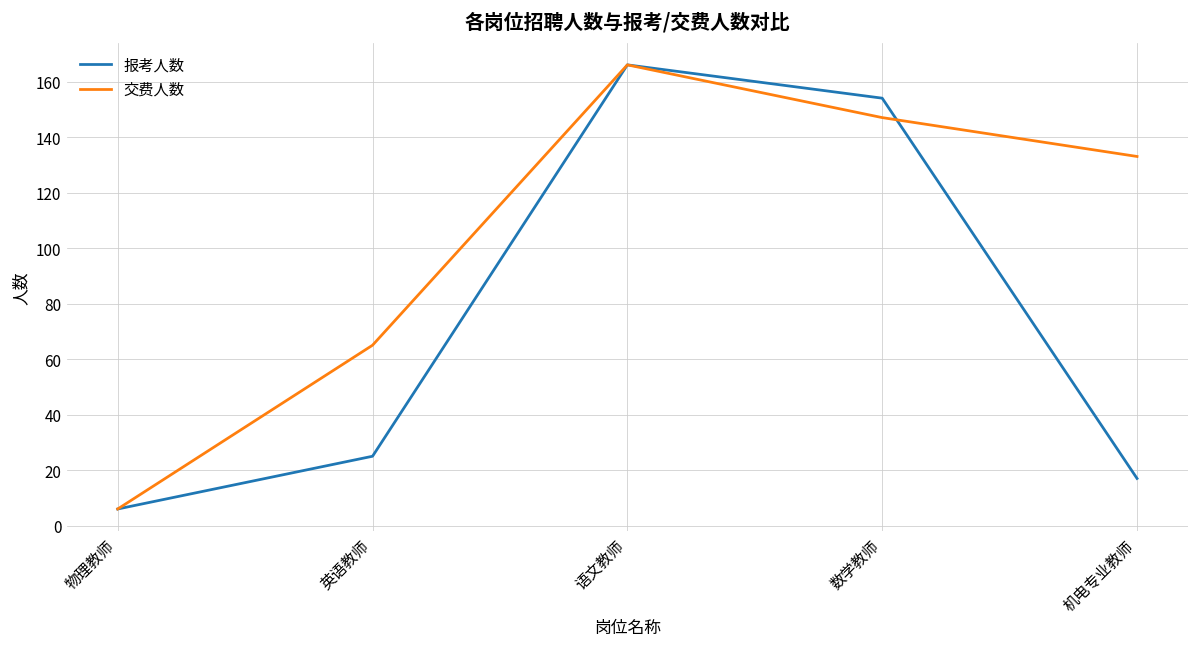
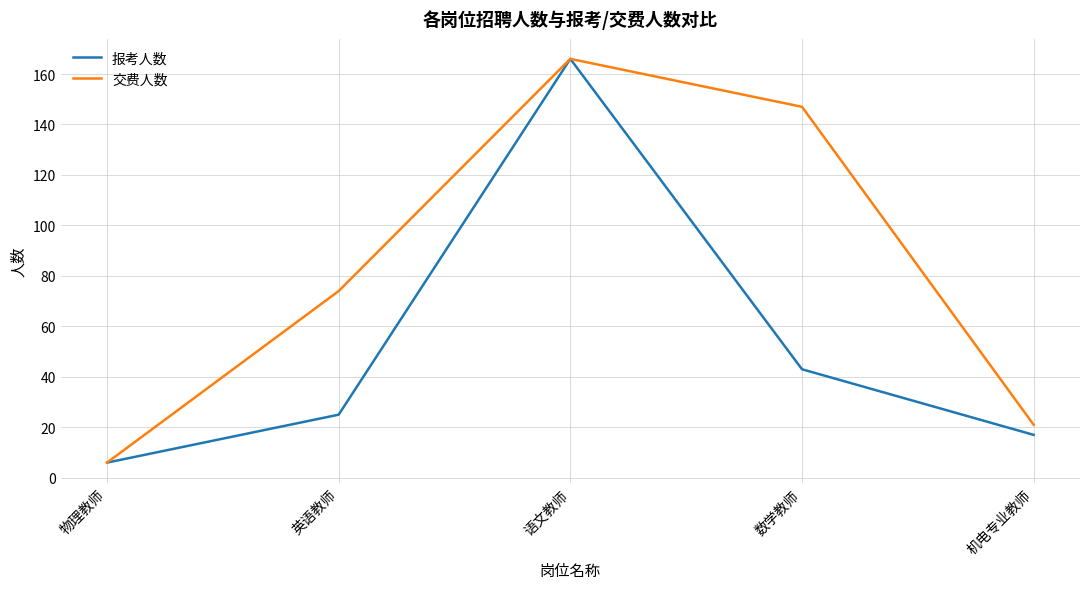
  {
    "报考人数": {
      "英语教师": 25,
-     "数学教师": 154,
+     "数学教师": 43,
      "机电专业教师": 17
    },
    "交费人数": {
-     "英语教师": 65,
+     "英语教师": 74,
      "数学教师": 147,
-     "机电专业教师": 133
+     "机电专业教师": 21
    }
  }
